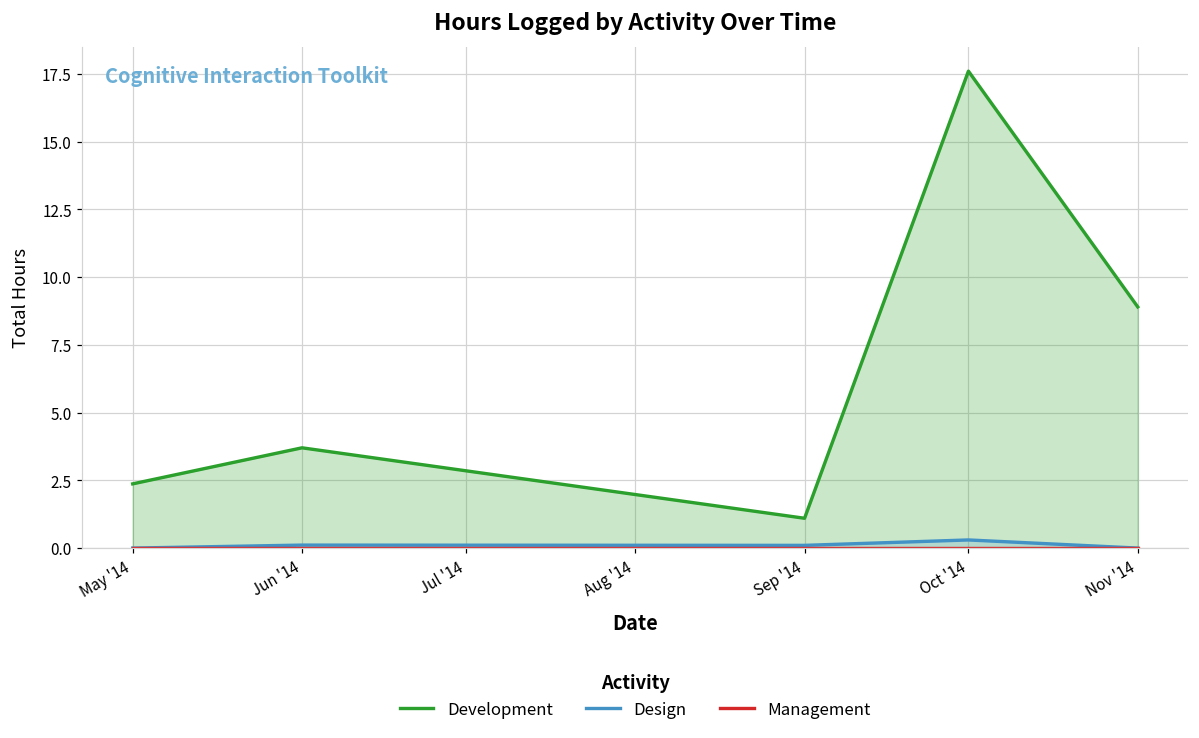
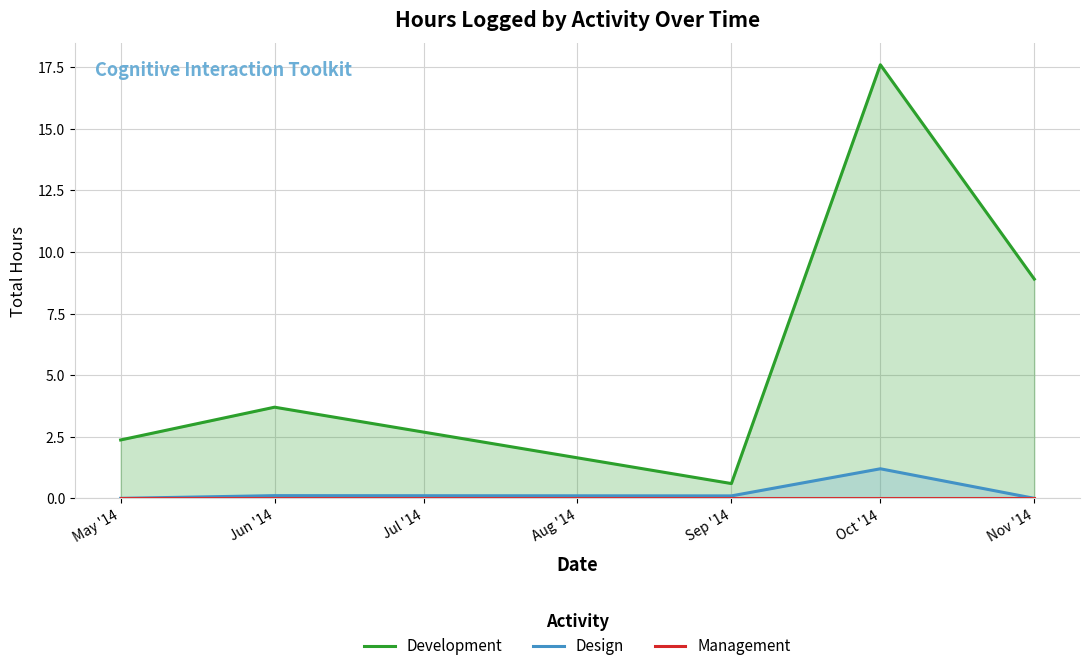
  {
    "Development": {
      "May '14": 2.4,
      "Jun '14": 3.7,
-     "Sep '14": 1.1,
+     "Sep '14": 0.6,
      "Oct '14": 17.6,
      "Nov '14": 8.9
    },
    "Design": {
      "Jun '14": 0.1,
-     "Oct '14": 0.3
+     "Oct '14": 1.2
    },
    "Management": {
      "Jun '14": 0.0,
      "Oct '14": 0.0
    }
  }
